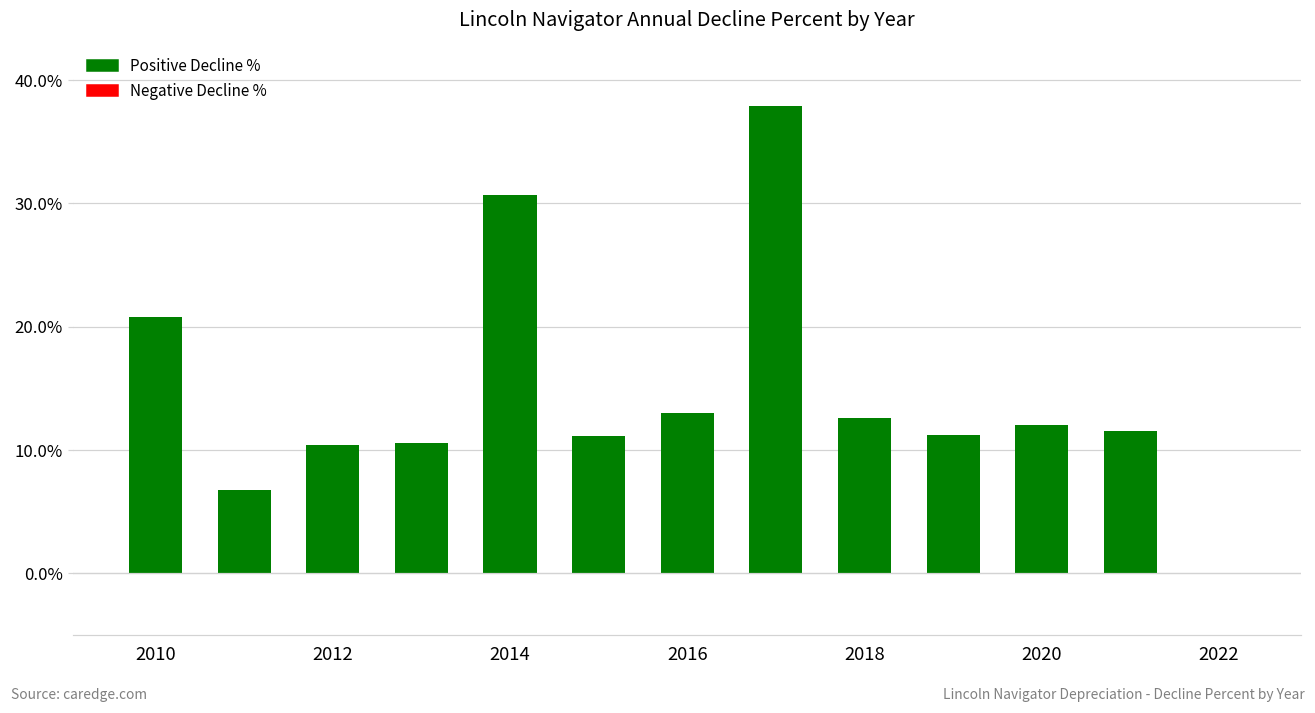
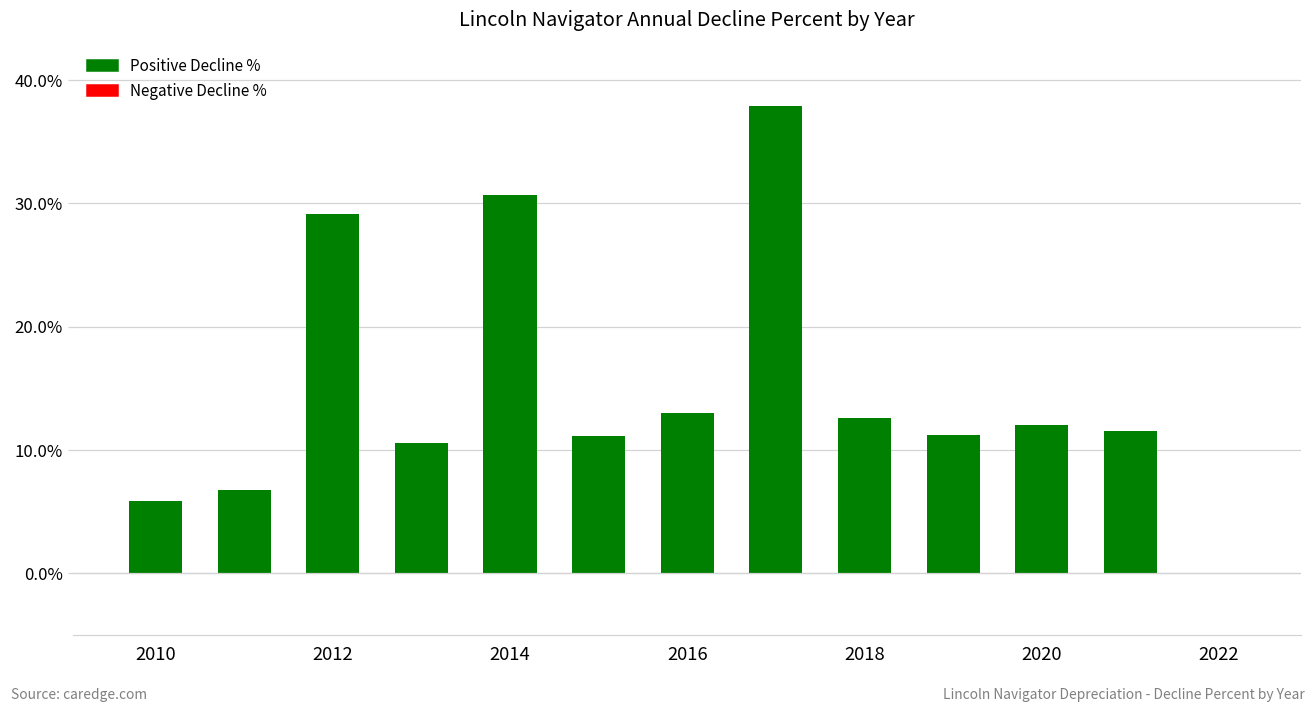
  {
-   "2010": "20.8%",
-   "2012": "10.4%",
+   "2010": "5.9%",
+   "2012": "29.2%",
    "2014": "30.7%",
    "2016": "13.0%",
    "2018": "12.6%",
    "2020": "12.0%",
    "2022": "0.0%"
  }
